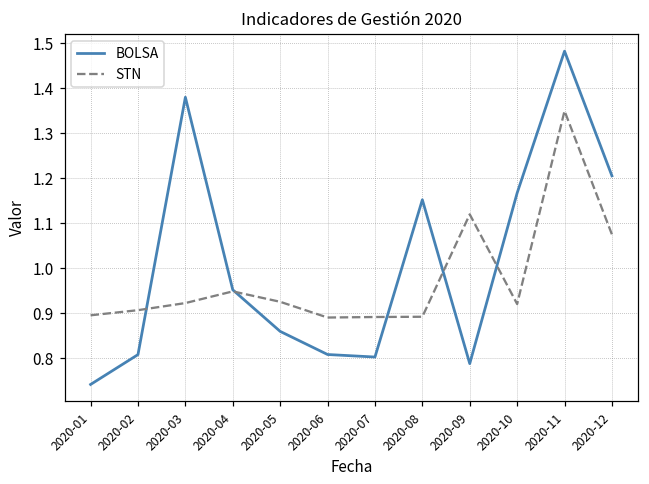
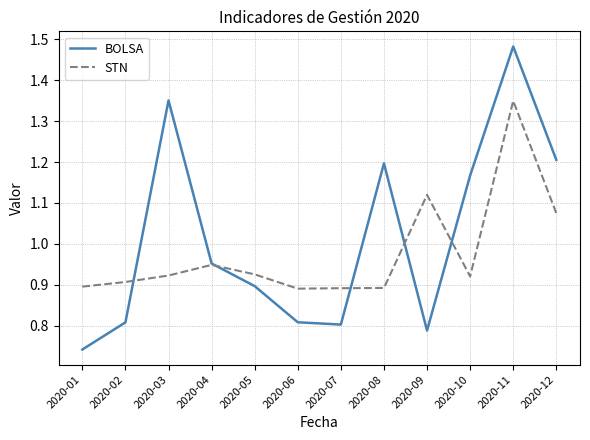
  {
    "BOLSA": {
      "2020-01": 0.74,
      "2020-02": 0.81,
-     "2020-03": 1.38,
-     "2020-05": 0.86,
+     "2020-03": 1.35,
+     "2020-05": 0.90,
      "2020-06": 0.81,
      "2020-07": 0.80,
-     "2020-08": 1.15,
+     "2020-08": 1.20,
      "2020-09": 0.79,
      "2020-10": 1.17,
      "2020-11": 1.48,
      "2020-12": 1.21
    },
    "STN": {
      "2020-01": 0.90,
      "2020-02": 0.91,
      "2020-03": 0.92,
      "2020-05": 0.93,
      "2020-06": 0.89,
      "2020-07": 0.89,
      "2020-08": 0.89,
      "2020-09": 1.12,
      "2020-10": 0.92,
      "2020-11": 1.35,
      "2020-12": 1.08
    }
  }
